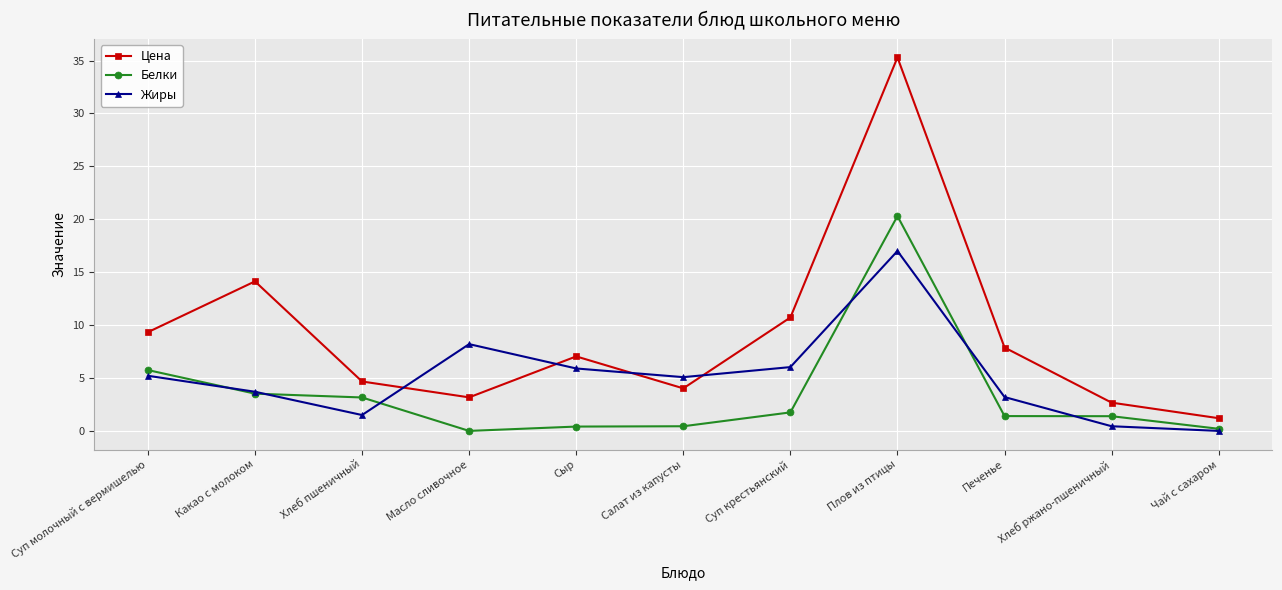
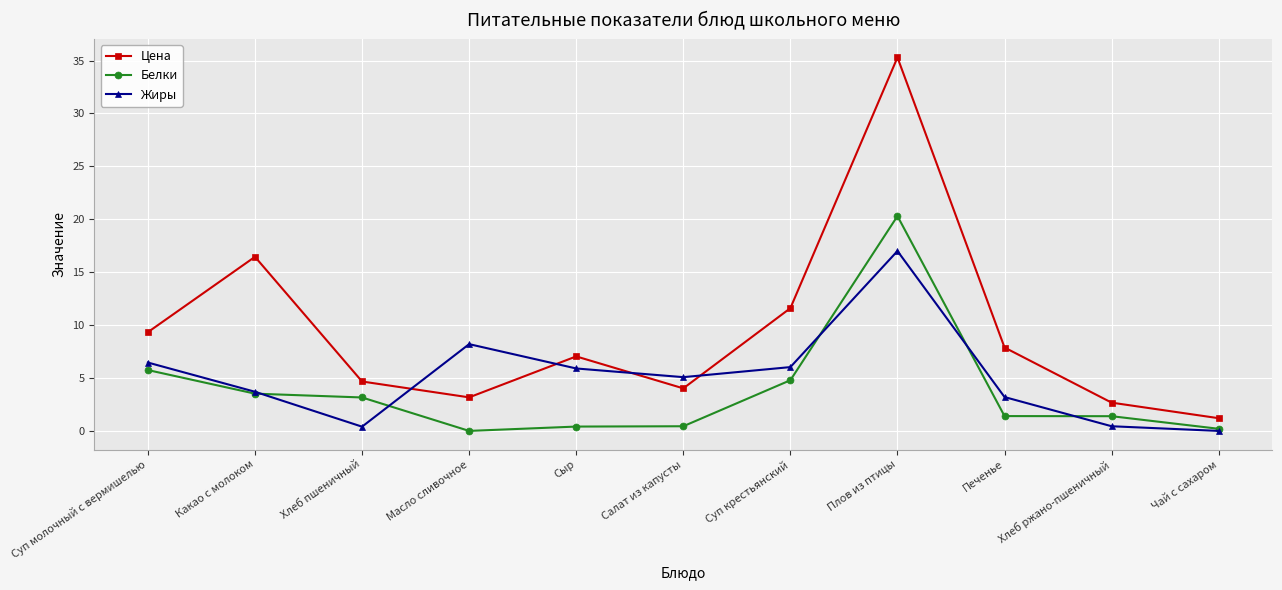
  {
    "Цена": {
      "Суп молочный с вермишелью": 9.3,
-     "Какао с молоком": 14.1,
+     "Какао с молоком": 16.5,
      "Хлеб пшеничный": 4.7,
      "Масло сливочное": 3.2,
      "Сыр": 7.0,
      "Салат из капусты": 4.0,
-     "Суп крестьянский": 10.7,
+     "Суп крестьянский": 11.6,
      "Плов из птицы": 35.3,
      "Печенье": 7.9,
      "Хлеб ржано-пшеничный": 2.7,
      "Чай с сахаром": 1.2
    },
    "Белки": {
      "Суп молочный с вермишелью": 5.8,
      "Хлеб пшеничный": 3.2,
      "Масло сливочное": 0.0,
      "Сыр": 0.4,
      "Салат из капусты": 0.4,
-     "Суп крестьянский": 1.8,
+     "Суп крестьянский": 4.8,
      "Плов из птицы": 20.3,
      "Печенье": 1.4,
      "Хлеб ржано-пшеничный": 1.4
    },
    "Жиры": {
-     "Суп молочный с вермишелью": 5.2,
-     "Хлеб пшеничный": 1.5,
+     "Суп молочный с вермишелью": 6.5,
+     "Хлеб пшеничный": 0.4,
      "Масло сливочное": 8.2,
      "Сыр": 5.9,
      "Салат из капусты": 5.1,
      "Суп крестьянский": 6.0,
      "Плов из птицы": 17.0,
      "Печенье": 3.2,
      "Хлеб ржано-пшеничный": 0.4
    }
  }
